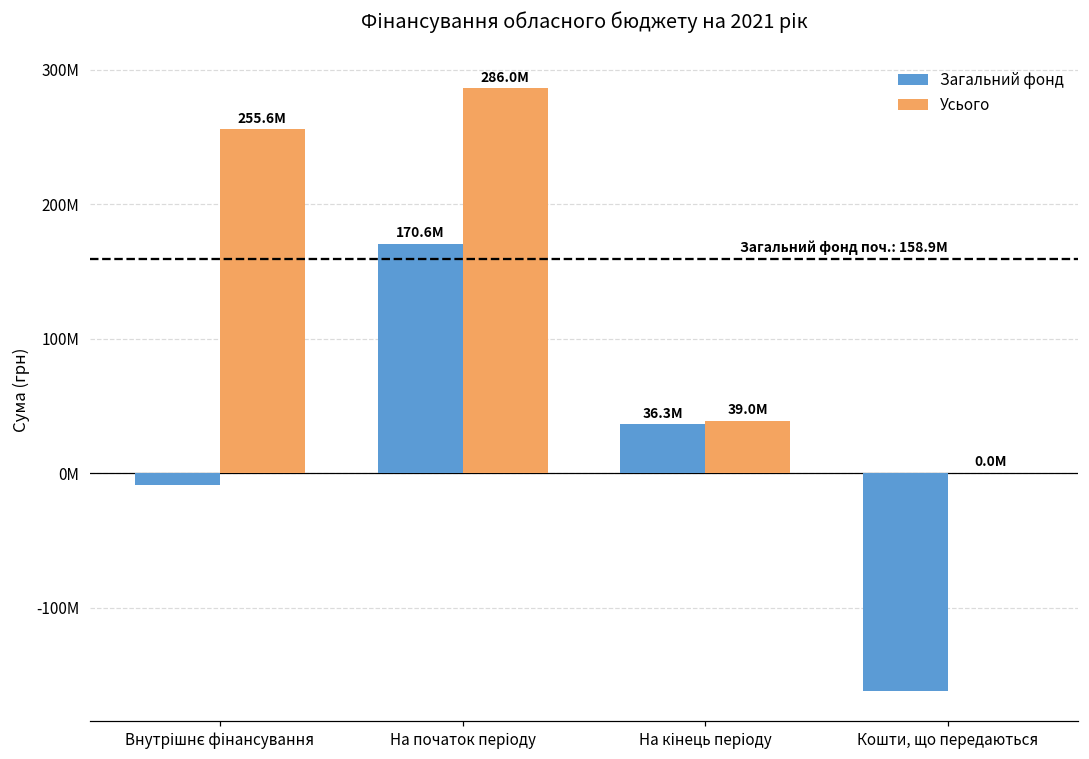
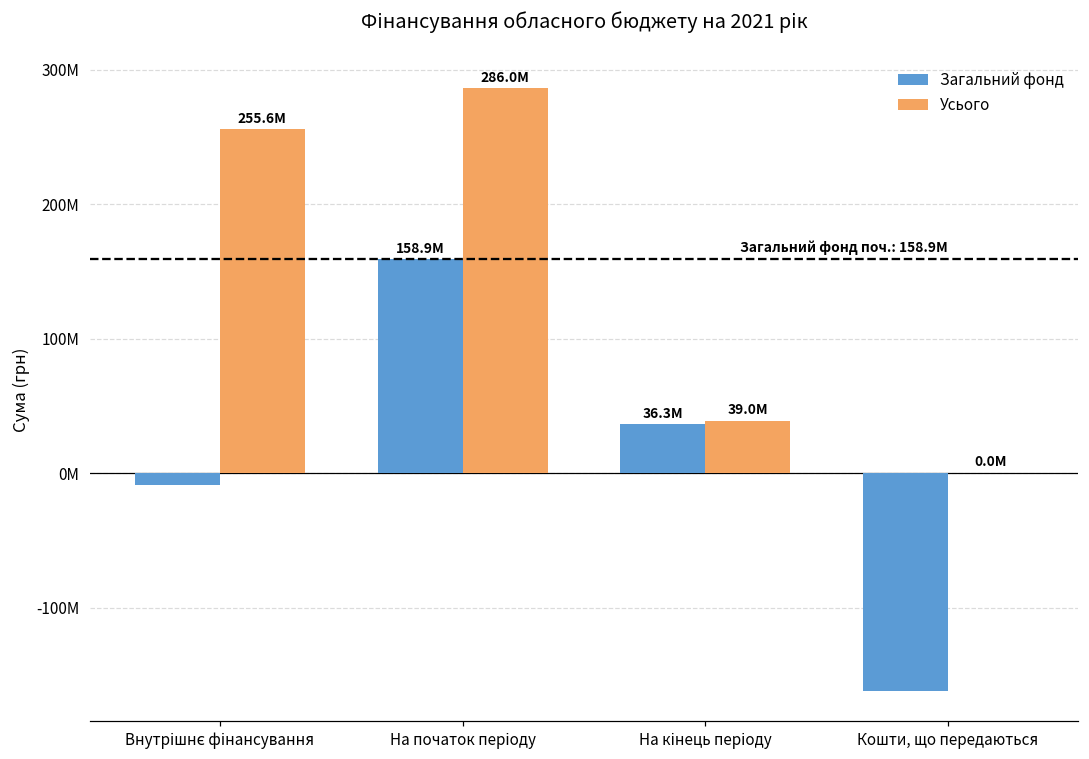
  {
    "Загальний фонд": {
-     "На початок періоду": "170.6M",
+     "На початок періоду": "158.9M",
      "На кінець періоду": "36.3M"
    },
    "Усього": {
      "Внутрішнє фінансування": "255.6M",
      "На початок періоду": "286.0M",
      "На кінець періоду": "39.0M",
      "Кошти, що передаються": "0.0M"
    }
  }
